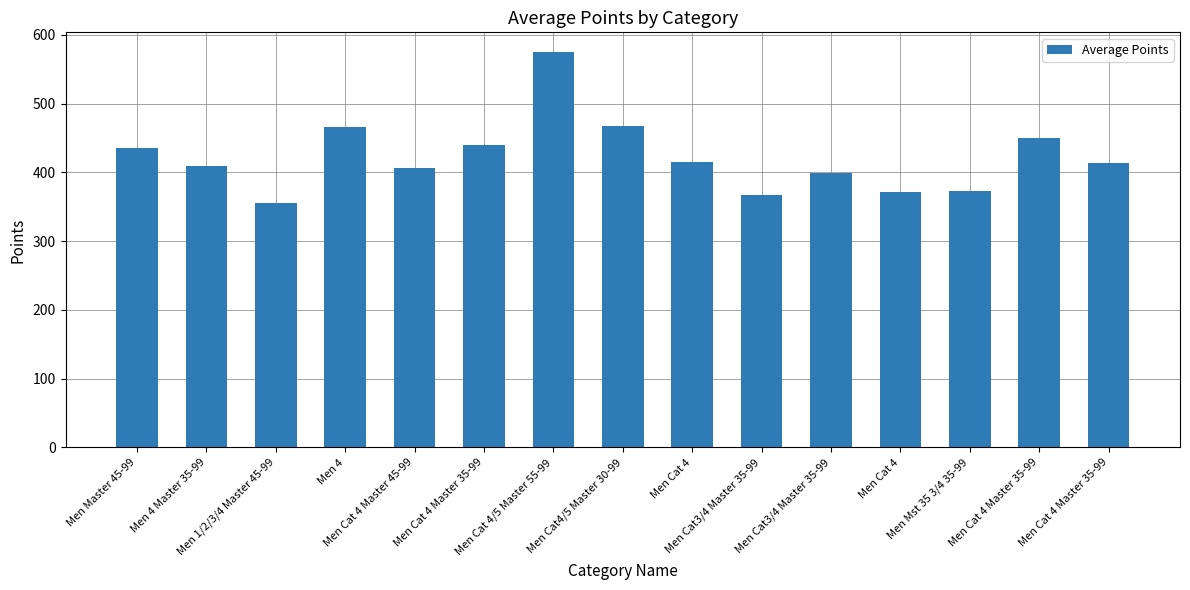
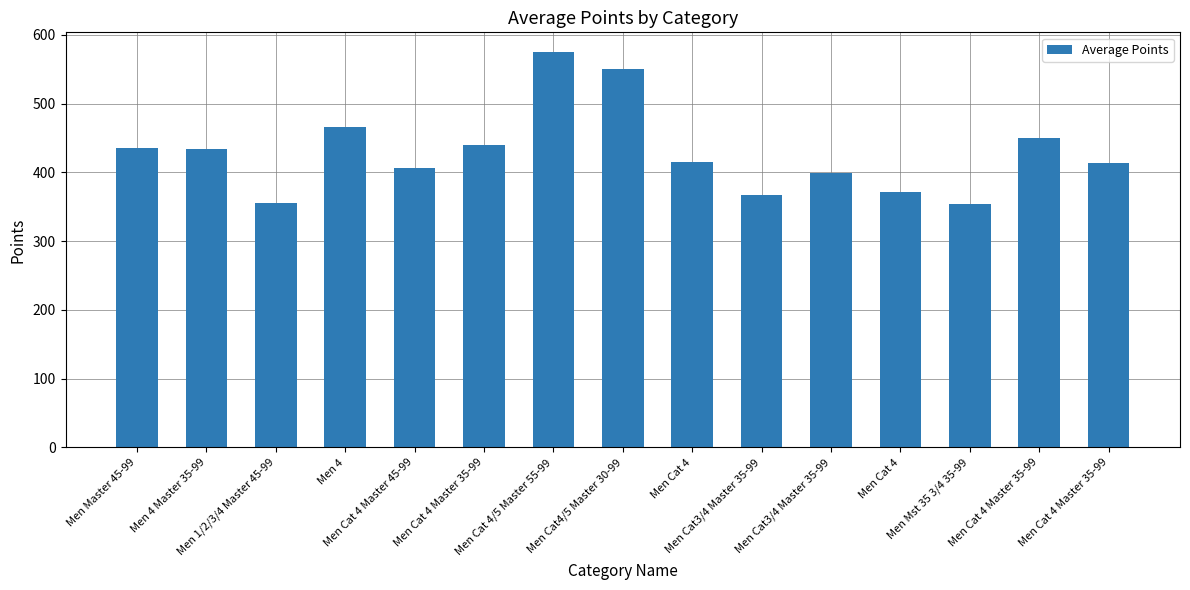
  {
    "Men Master 45-99": 440,
-   "Men 4 Master 35-99": 410,
+   "Men 4 Master 35-99": 430,
    "Men 1/2/3/4 Master 45-99": 360,
    "Men 4": 470,
    "Men Cat 4 Master 45-99": 410,
    "Men Cat 4/5 Master 55-99": 570,
-   "Men Cat4/5 Master 30-99": 470,
-   "Men Mst 35 3/4 35-99": 370
+   "Men Cat4/5 Master 30-99": 550,
+   "Men Mst 35 3/4 35-99": 350
  }
